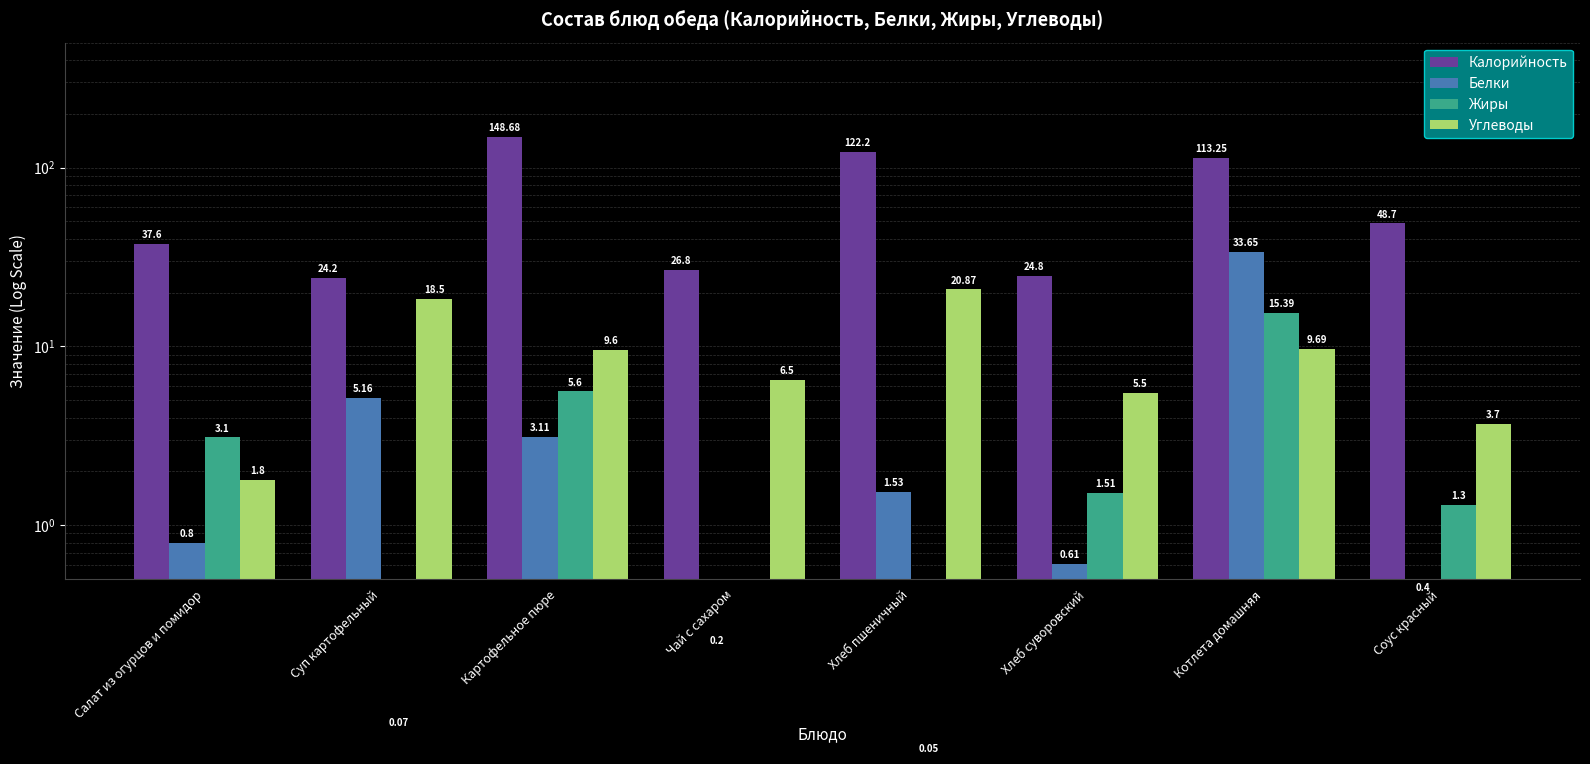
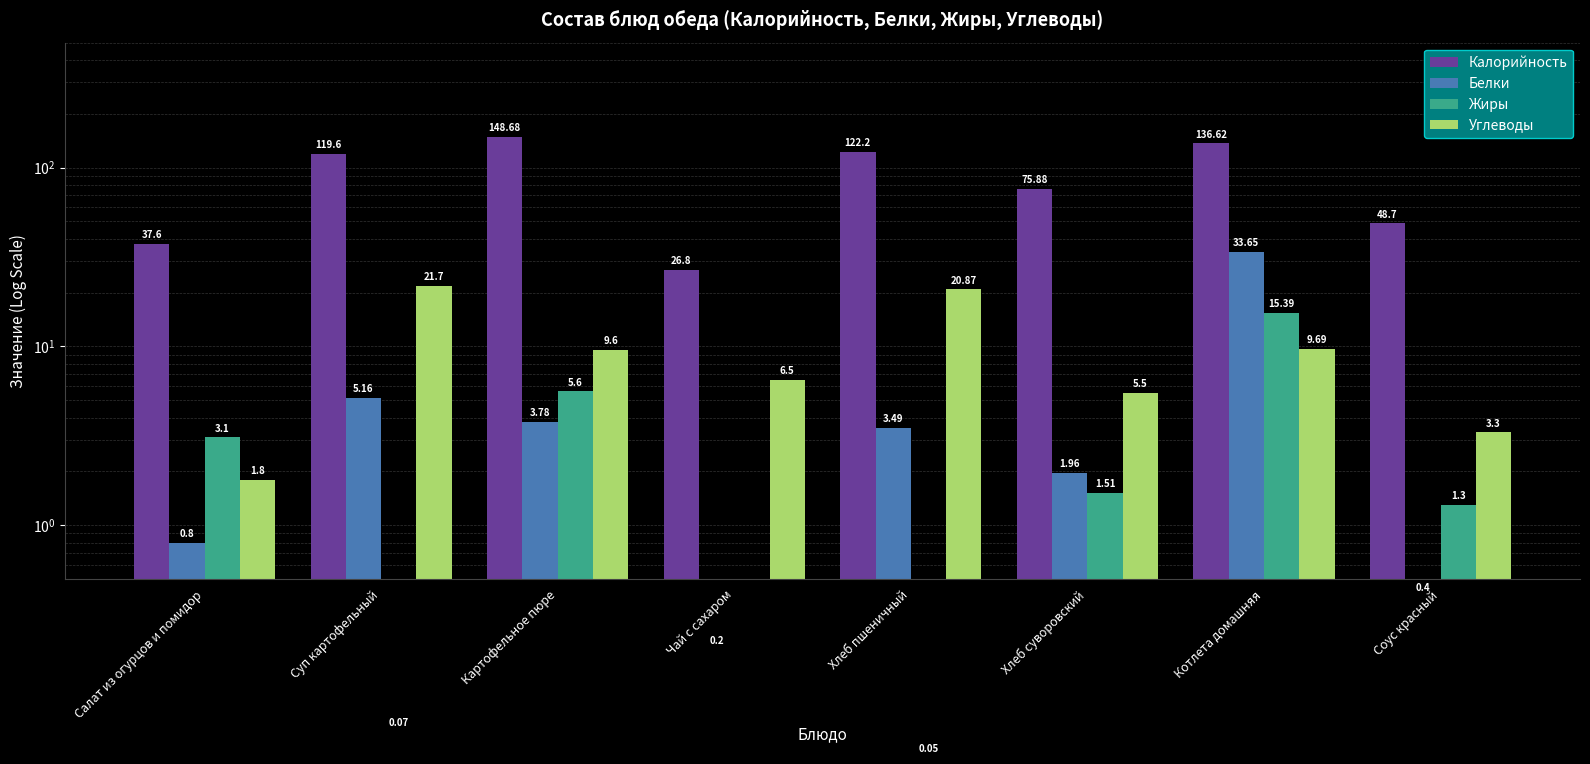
  {
    "Калорийность": {
      "Салат из огурцов и помидор": 37.6,
-     "Суп картофельный": 24.2,
+     "Суп картофельный": 119.6,
      "Картофельное пюре": 148.68,
      "Чай с сахаром": 26.8,
      "Хлеб пшеничный": 122.2,
-     "Хлеб суворовский": 24.8,
-     "Котлета домашняя": 113.25,
+     "Хлеб суворовский": 75.88,
+     "Котлета домашняя": 136.62,
      "Соус красный": 48.7
    },
    "Белки": {
      "Салат из огурцов и помидор": 0.8,
      "Суп картофельный": 5.16,
-     "Картофельное пюре": 3.11,
-     "Хлеб пшеничный": 1.53,
-     "Хлеб суворовский": 0.61,
+     "Картофельное пюре": 3.78,
+     "Хлеб пшеничный": 3.49,
+     "Хлеб суворовский": 1.96,
      "Котлета домашняя": 33.65
    },
    "Жиры": {
      "Салат из огурцов и помидор": 3.1,
      "Картофельное пюре": 5.6,
      "Хлеб суворовский": 1.51,
      "Котлета домашняя": 15.39,
      "Соус красный": 1.3
    },
    "Углеводы": {
      "Салат из огурцов и помидор": 1.8,
-     "Суп картофельный": 18.5,
+     "Суп картофельный": 21.7,
      "Картофельное пюре": 9.6,
      "Чай с сахаром": 6.5,
      "Хлеб пшеничный": 20.87,
      "Хлеб суворовский": 5.5,
      "Котлета домашняя": 9.69,
-     "Соус красный": 3.7
+     "Соус красный": 3.3
    }
  }
